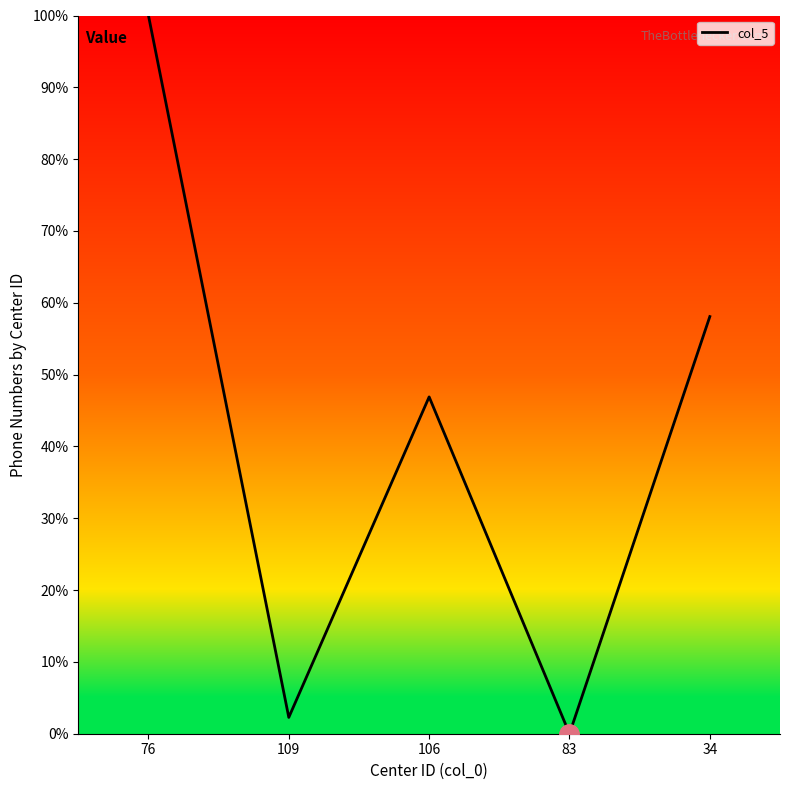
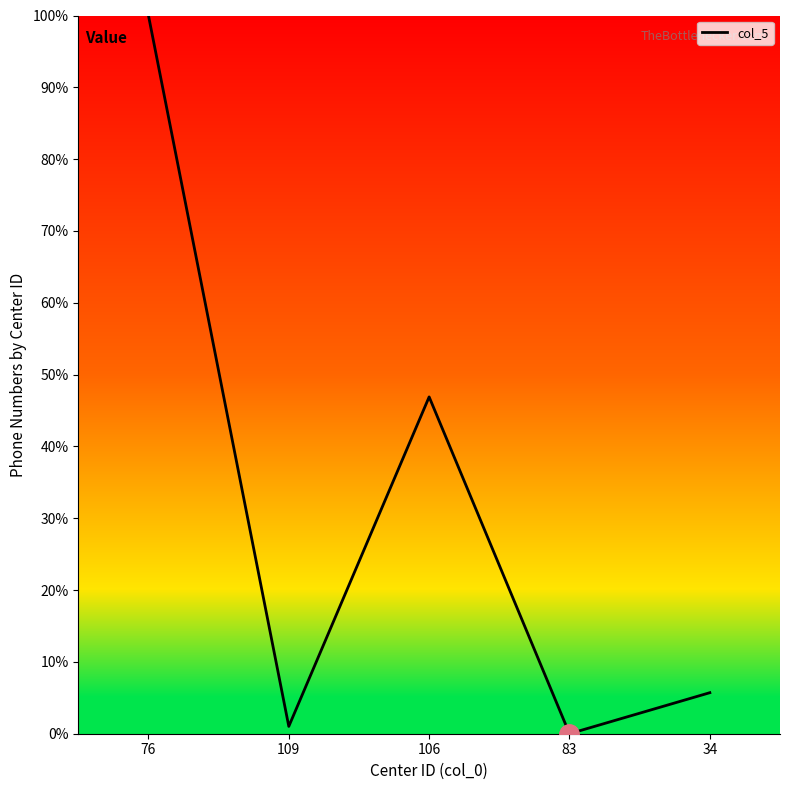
  {
    "col_5": {
      "76": "100%",
-     "109": "2%",
+     "109": "1%",
      "106": "47%",
-     "34": "58%"
+     "34": "6%"
    }
  }
